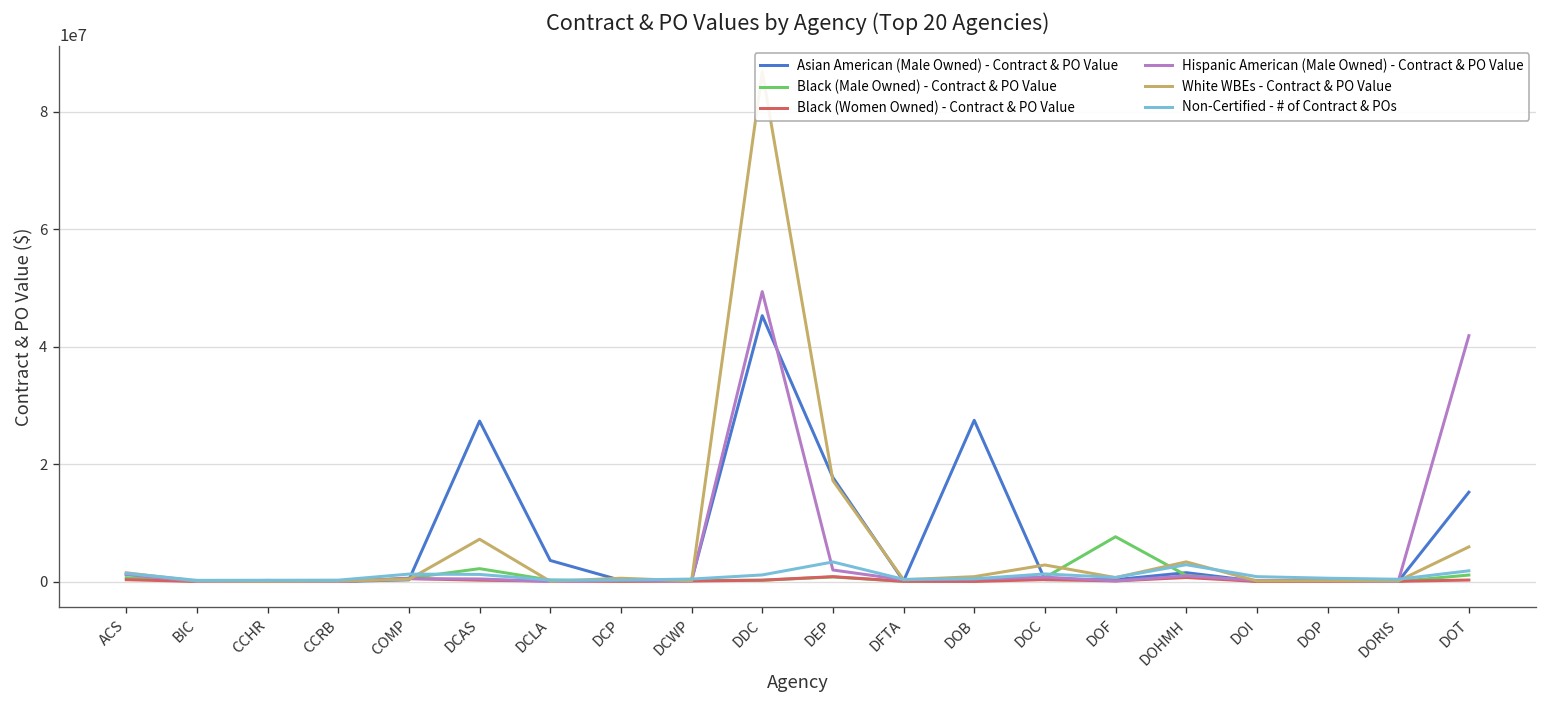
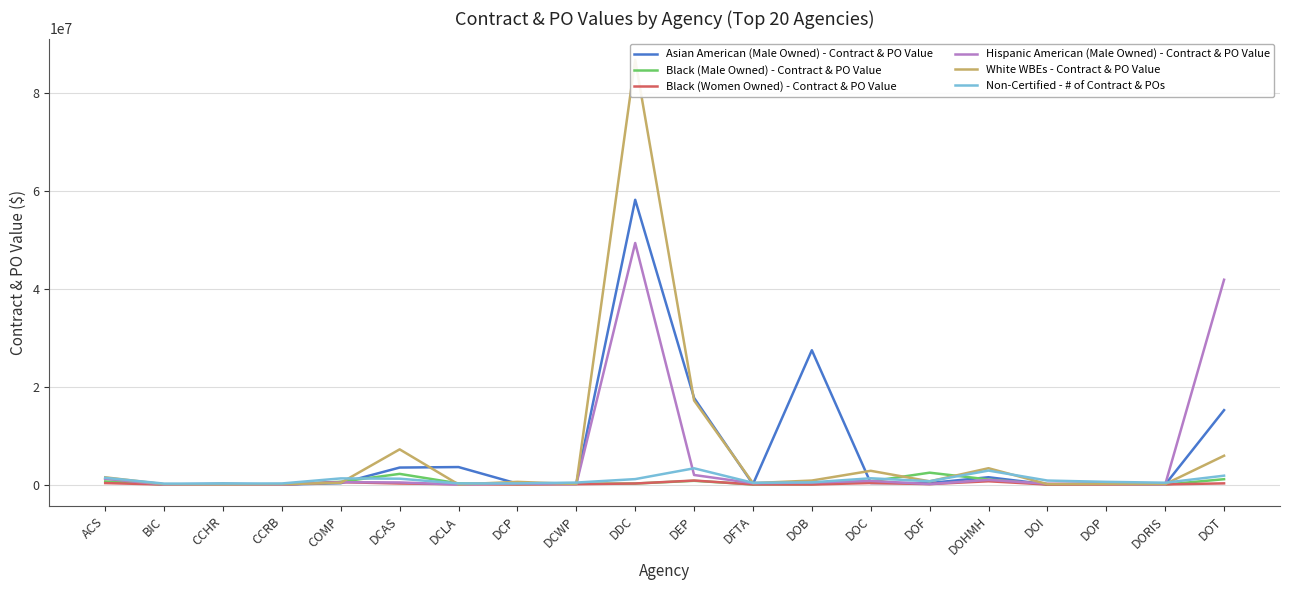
  {
    "Asian American (Male Owned) - Contract & PO Value": {
-     "DCAS": 27000000,
+     "DCAS": 3000000,
      "DCLA": 4000000,
-     "DDC": 45000000,
+     "DDC": 58000000,
      "DEP": 18000000,
      "DOB": 27000000,
      "DOT": 15000000
    },
    "Black (Male Owned) - Contract & PO Value": {
      "DCAS": 2000000,
-     "DOF": 8000000,
+     "DOF": 2000000,
      "DOT": 1000000
    },
    "Black (Women Owned) - Contract & PO Value": {
      "DOT": 0
    },
    "Hispanic American (Male Owned) - Contract & PO Value": {
      "DDC": 49000000,
      "DEP": 2000000,
      "DOT": 42000000
    },
    "White WBEs - Contract & PO Value": {
      "DCAS": 7000000,
      "DEP": 17000000,
      "DOC": 3000000,
      "DOT": 6000000
    },
    "Non-Certified - # of Contract & POs": {
      "COMP": 1000000,
      "DCAS": 1000000,
      "DDC": 1000000,
      "DEP": 3000000,
      "DOC": 1000000,
      "DOI": 1000000,
      "DOT": 2000000
    }
  }
